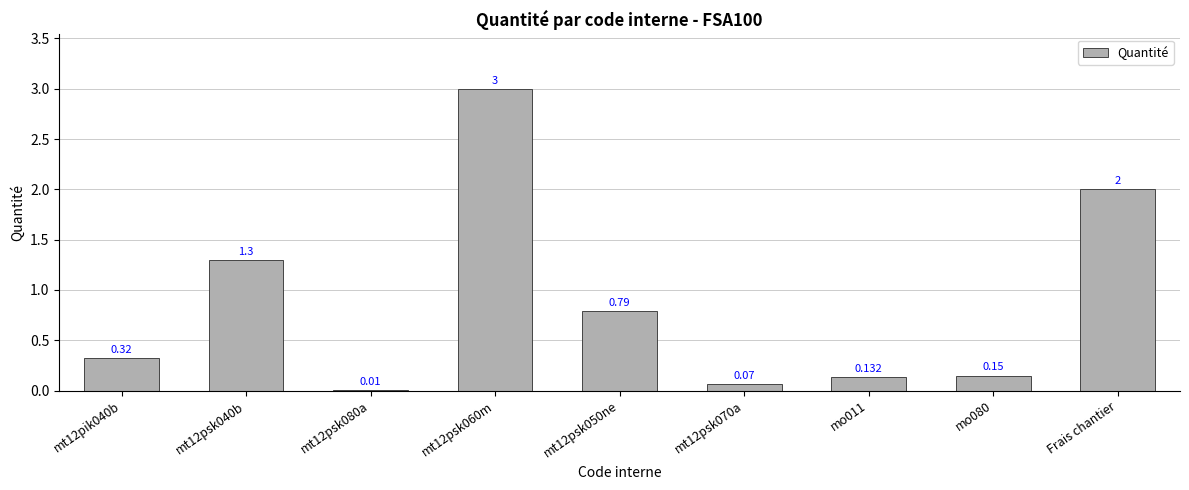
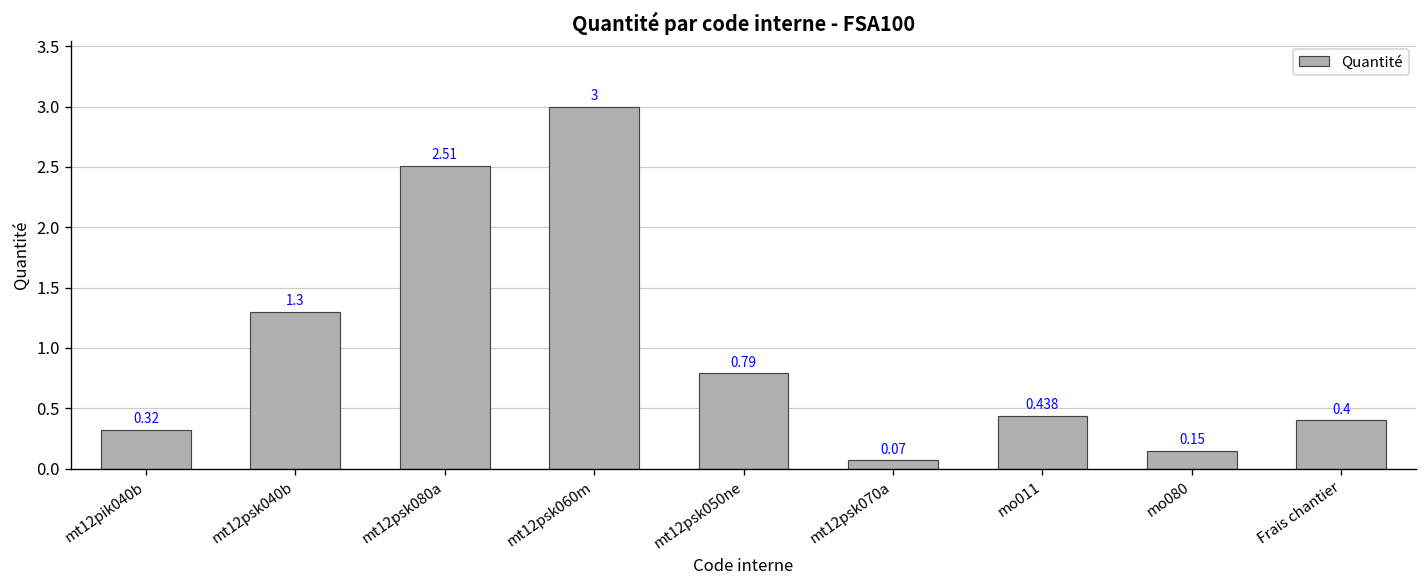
  {
    "mt12pik040b": 0.32,
    "mt12psk040b": 1.3,
-   "mt12psk080a": 0.01,
+   "mt12psk080a": 2.51,
    "mt12psk060m": 3,
    "mt12psk050ne": 0.79,
    "mt12psk070a": 0.07,
-   "mo011": 0.132,
+   "mo011": 0.438,
    "mo080": 0.15,
-   "Frais chantier": 2
+   "Frais chantier": 0.4
  }
